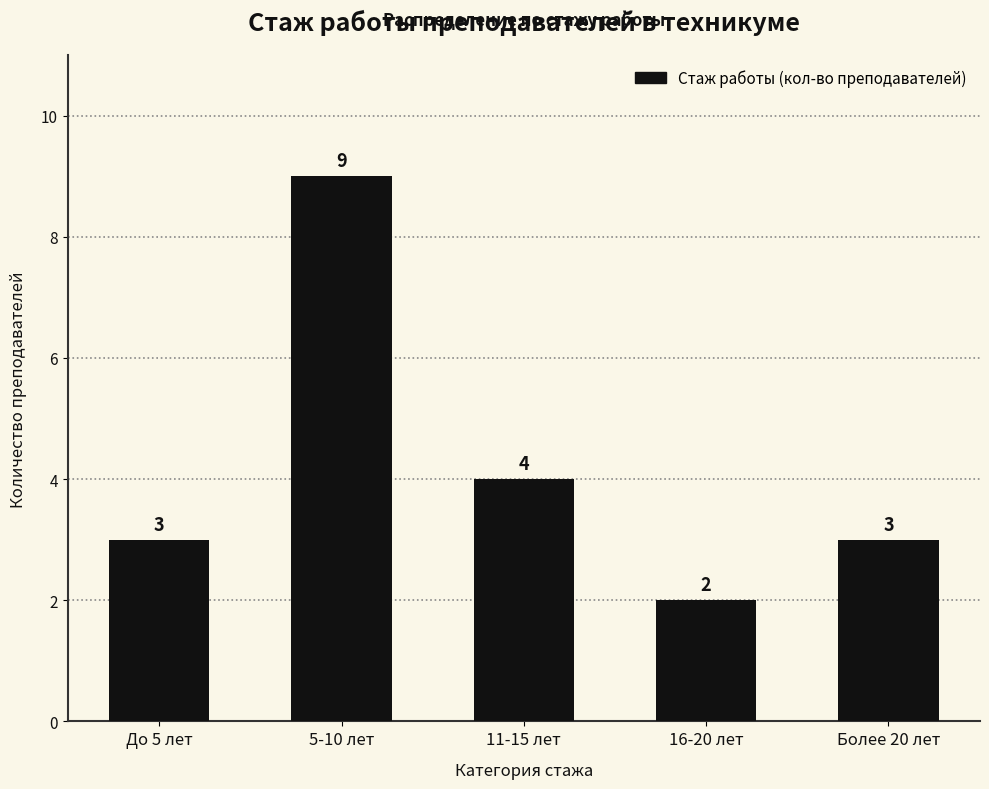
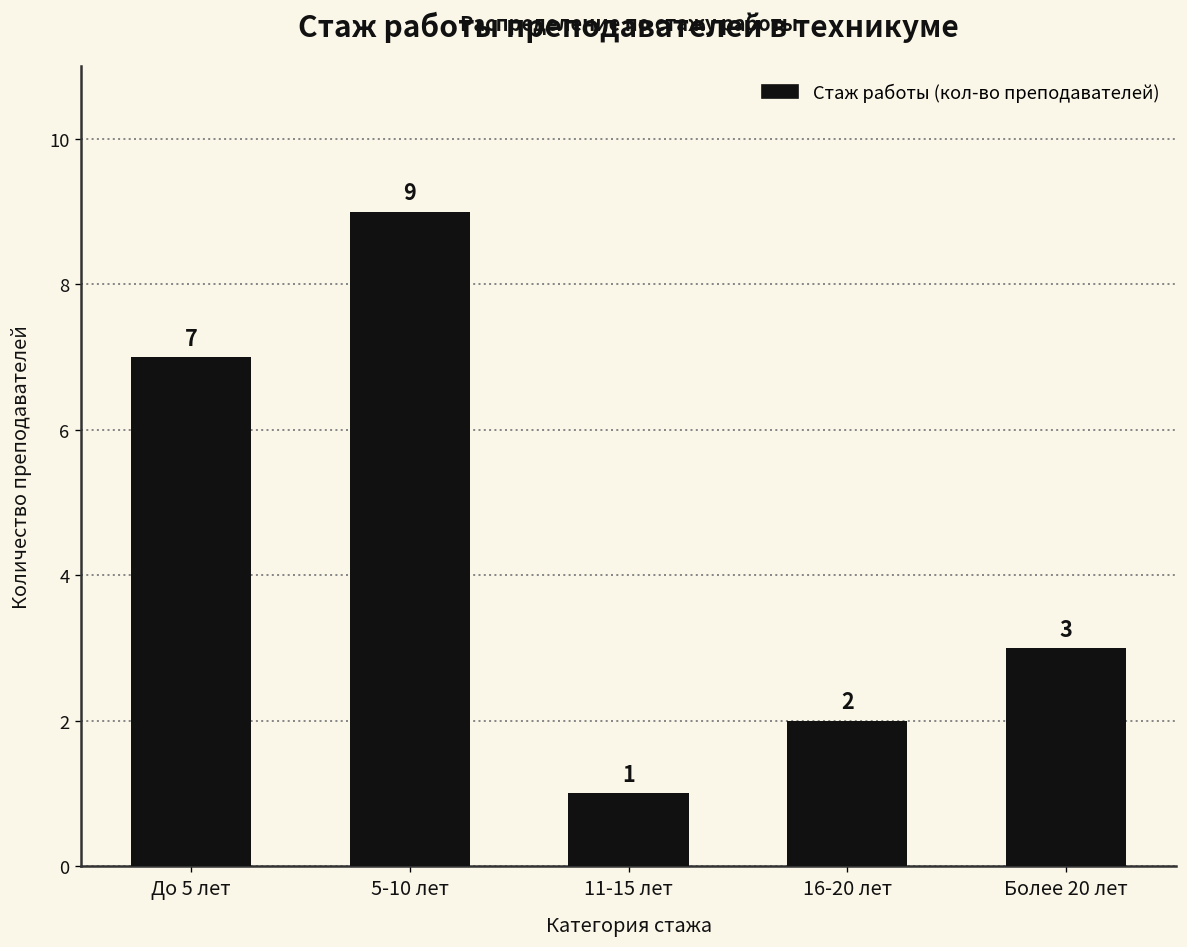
  {
-   "До 5 лет": 3,
+   "До 5 лет": 7,
    "5-10 лет": 9,
-   "11-15 лет": 4,
+   "11-15 лет": 1,
    "16-20 лет": 2,
    "Более 20 лет": 3
  }
